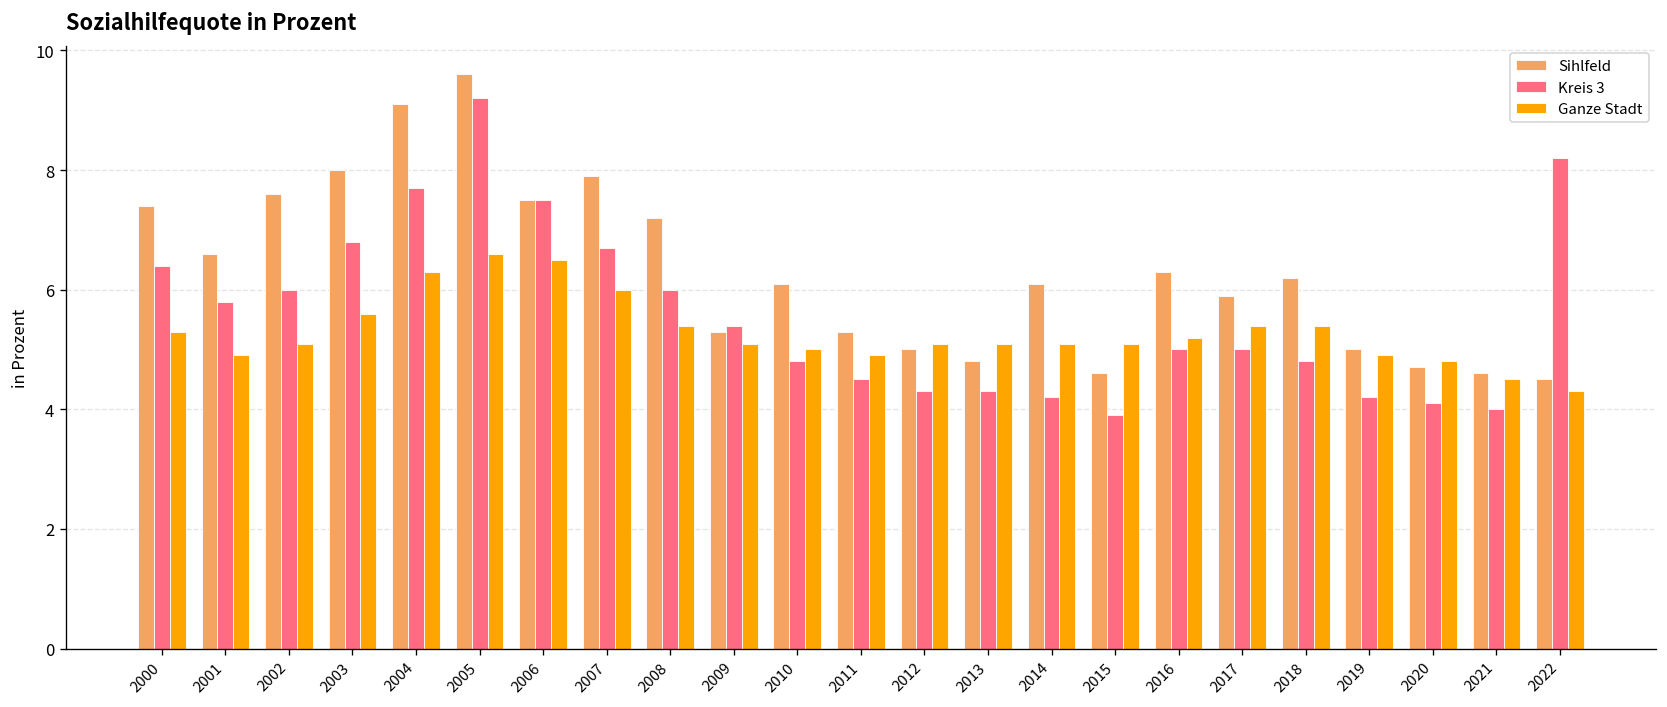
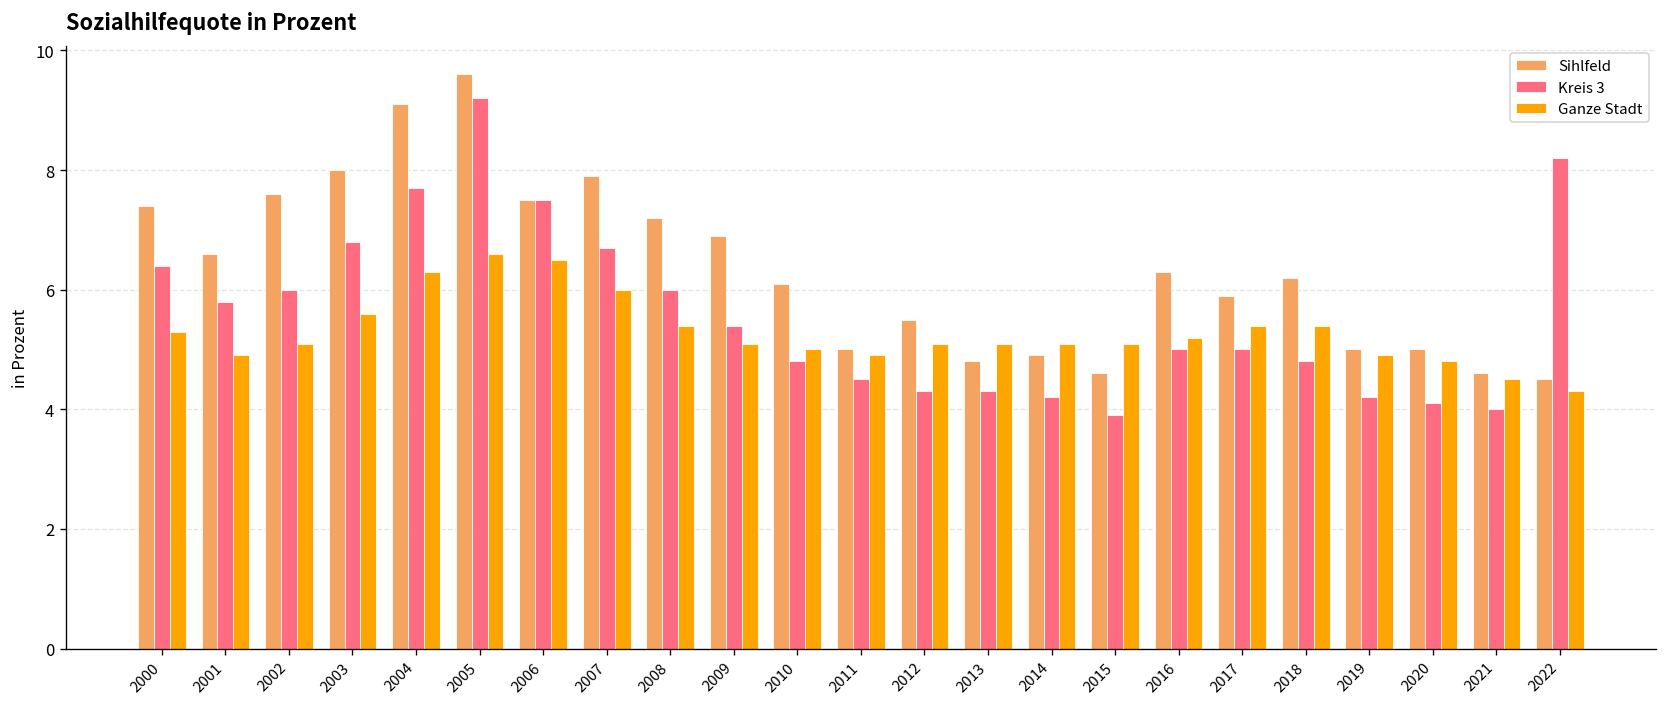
  {
    "Sihlfeld": {
      "2000": 7.4,
      "2001": 6.6,
      "2002": 7.6,
      "2003": 8.0,
      "2004": 9.1,
      "2005": 9.6,
      "2006": 7.5,
      "2007": 7.9,
      "2008": 7.2,
-     "2009": 5.3,
+     "2009": 6.9,
      "2010": 6.1,
-     "2011": 5.3,
-     "2012": 5.0,
+     "2011": 5.0,
+     "2012": 5.5,
      "2013": 4.8,
-     "2014": 6.1,
+     "2014": 4.9,
      "2015": 4.6,
      "2016": 6.3,
      "2017": 5.9,
      "2018": 6.2,
      "2019": 5.0,
-     "2020": 4.7,
+     "2020": 5.0,
      "2021": 4.6,
      "2022": 4.5
    },
    "Kreis 3": {
      "2000": 6.4,
      "2001": 5.8,
      "2002": 6.0,
      "2003": 6.8,
      "2004": 7.7,
      "2005": 9.2,
      "2006": 7.5,
      "2007": 6.7,
      "2008": 6.0,
      "2009": 5.4,
      "2010": 4.8,
      "2011": 4.5,
      "2012": 4.3,
      "2013": 4.3,
      "2014": 4.2,
      "2015": 3.9,
      "2016": 5.0,
      "2017": 5.0,
      "2018": 4.8,
      "2019": 4.2,
      "2020": 4.1,
      "2021": 4.0,
      "2022": 8.2
    },
    "Ganze Stadt": {
      "2000": 5.3,
      "2001": 4.9,
      "2002": 5.1,
      "2003": 5.6,
      "2004": 6.3,
      "2005": 6.6,
      "2006": 6.5,
      "2007": 6.0,
      "2008": 5.4,
      "2009": 5.1,
      "2010": 5.0,
      "2011": 4.9,
      "2012": 5.1,
      "2013": 5.1,
      "2014": 5.1,
      "2015": 5.1,
      "2016": 5.2,
      "2017": 5.4,
      "2018": 5.4,
      "2019": 4.9,
      "2020": 4.8,
      "2021": 4.5,
      "2022": 4.3
    }
  }
